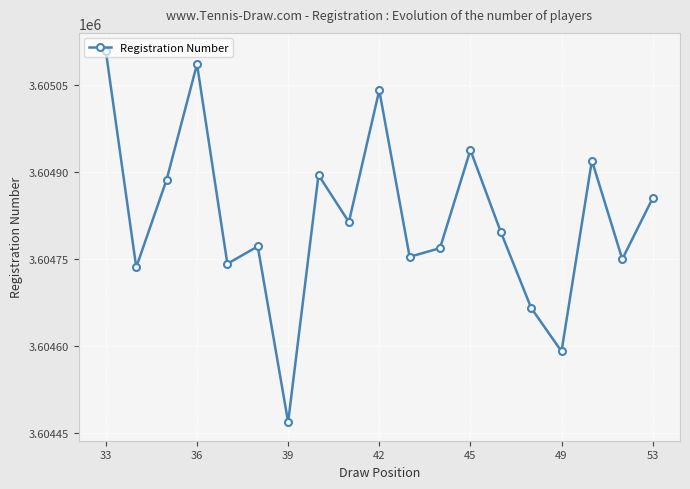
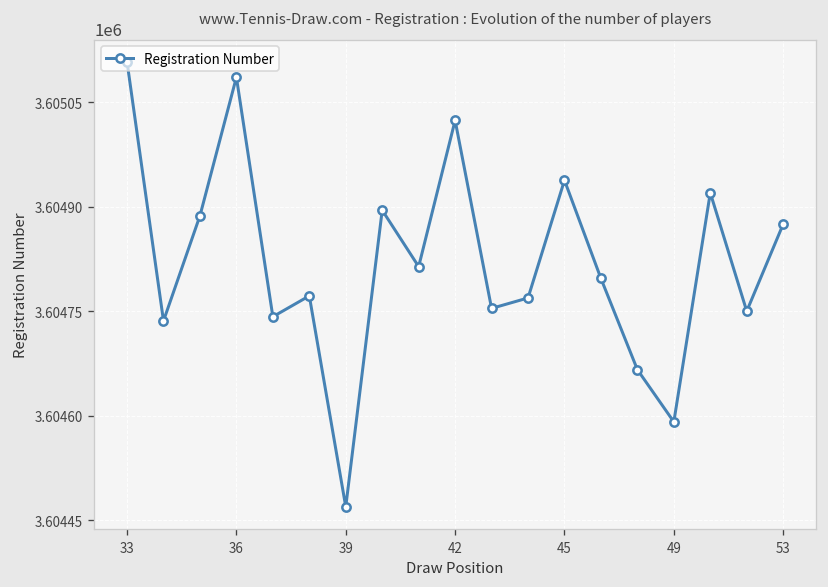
  {
    "36": 3605090,
    "39": 3604470,
-   "42": 3605040,
+   "42": 3605020,
    "45": 3604940,
    "49": 3604590,
-   "53": 3604860
+   "53": 3604880
  }
